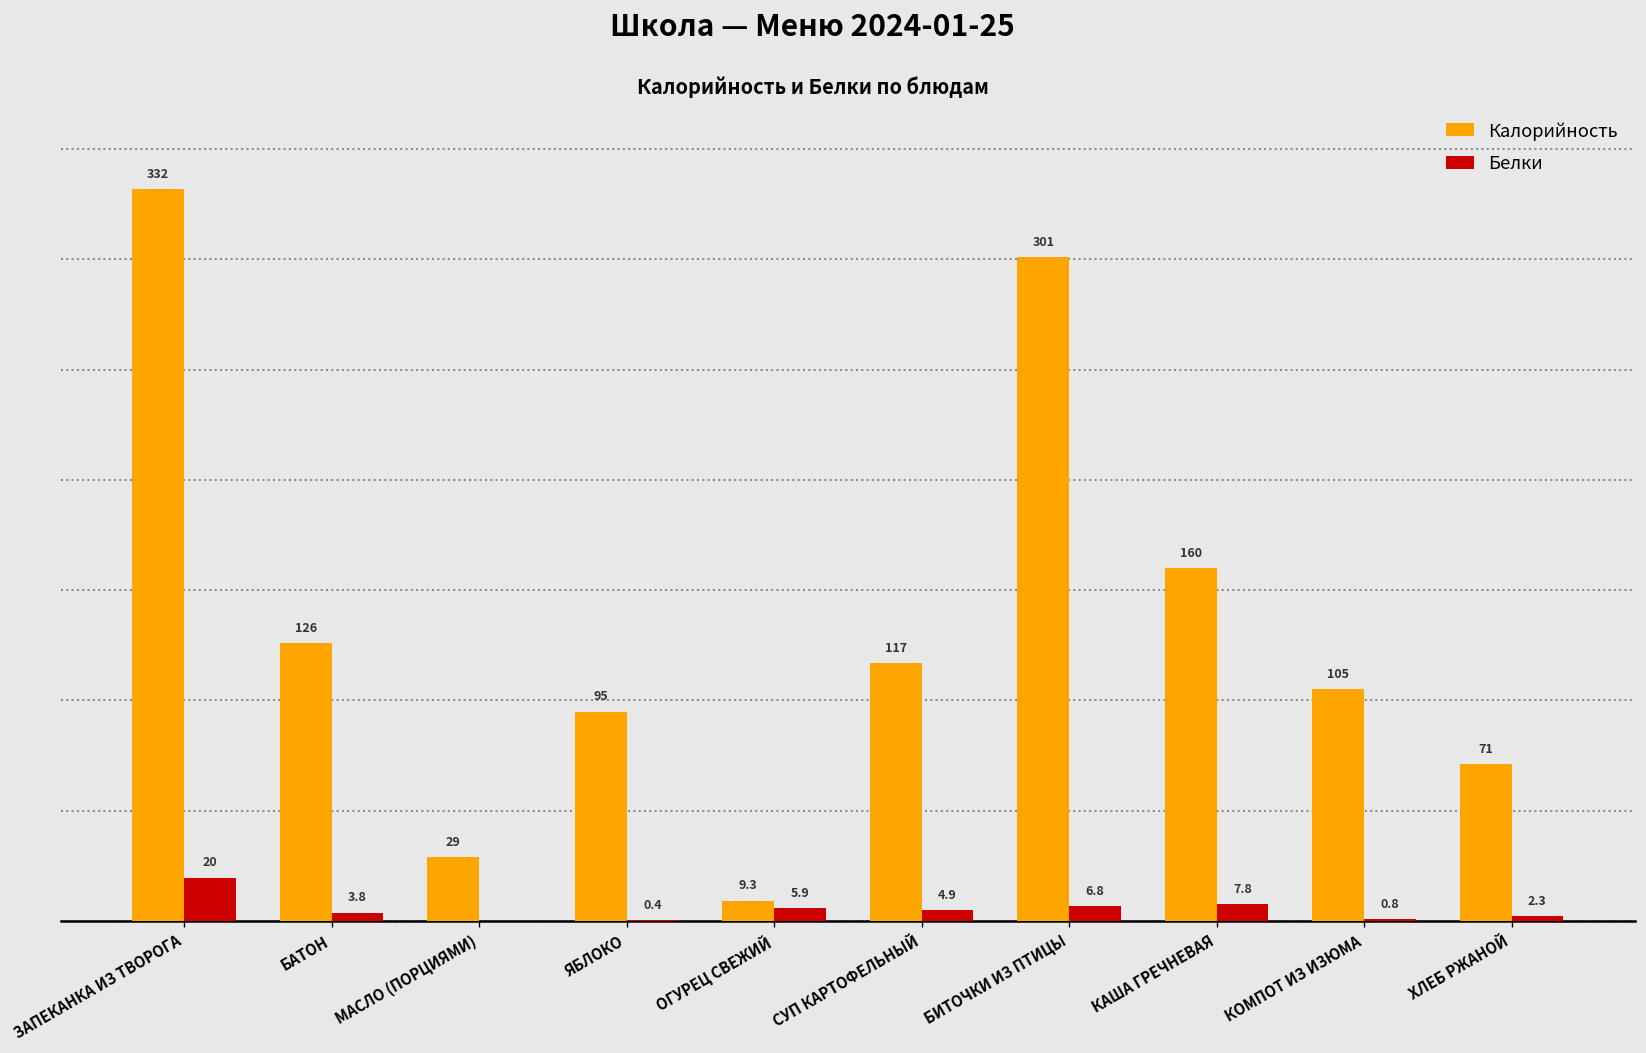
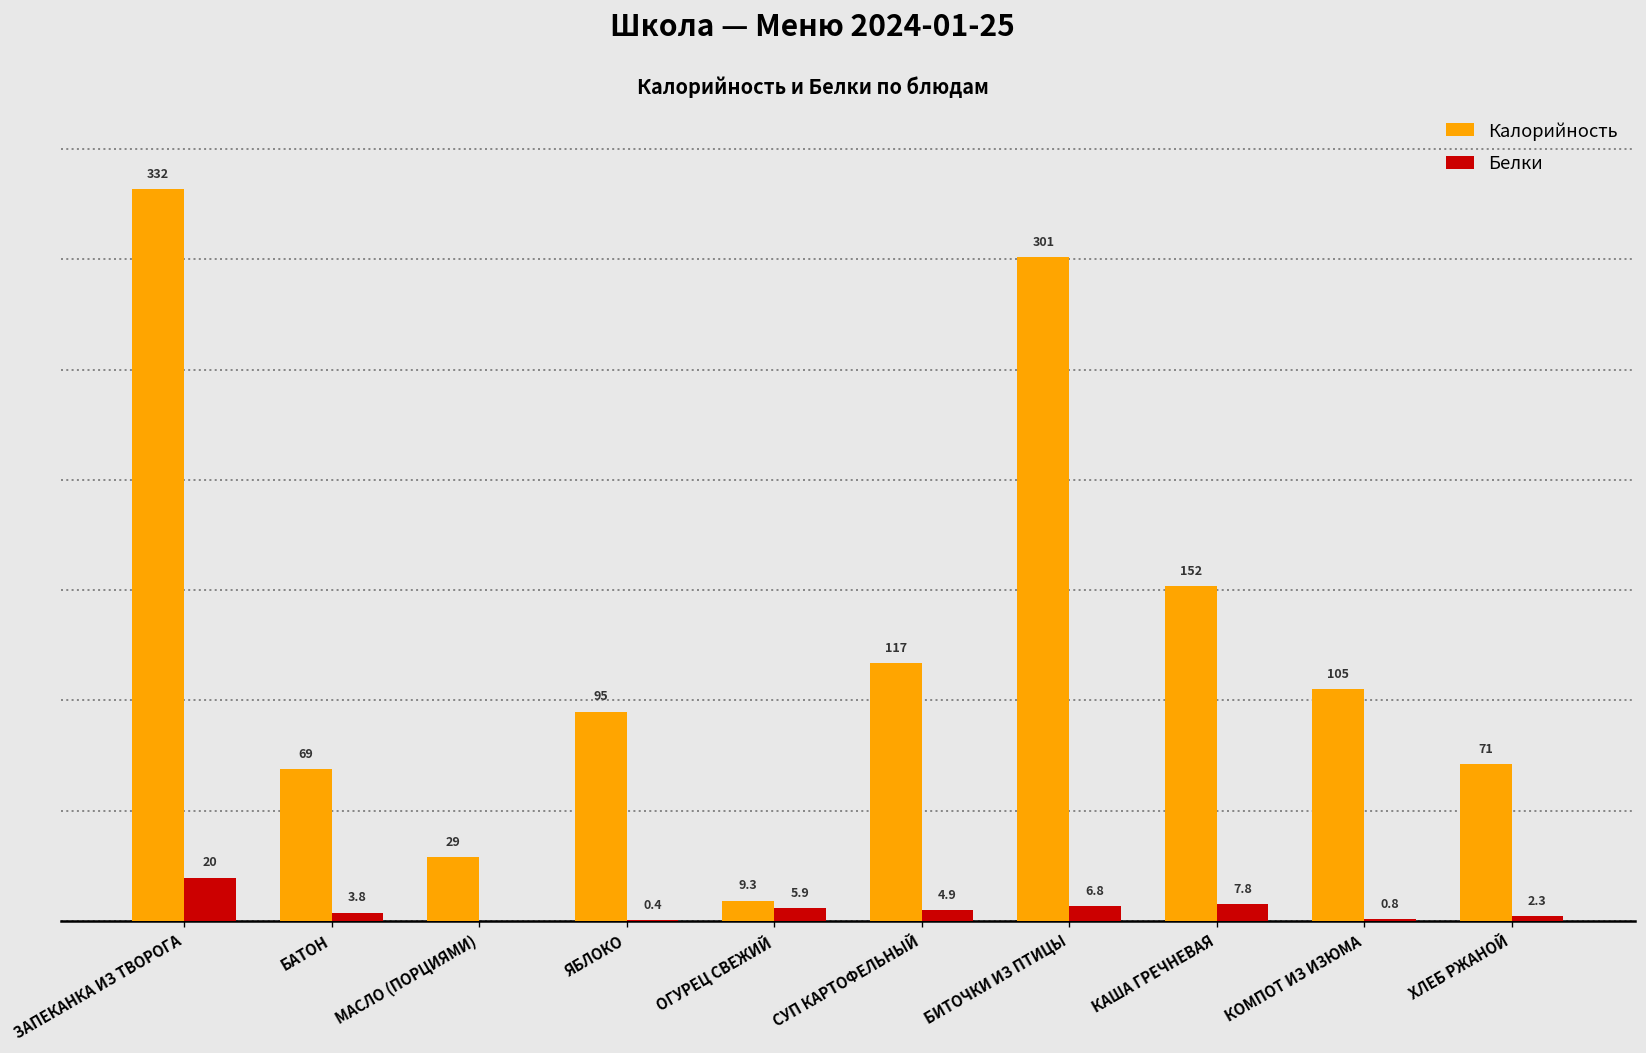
  {
    "Калорийность": {
      "ЗАПЕКАНКА ИЗ ТВОРОГА": 332,
-     "БАТОН": 126,
+     "БАТОН": 69,
      "МАСЛО (ПОРЦИЯМИ)": 29,
      "ЯБЛОКО": 95,
      "ОГУРЕЦ СВЕЖИЙ": 9.3,
      "СУП КАРТОФЕЛЬНЫЙ": 117,
      "БИТОЧКИ ИЗ ПТИЦЫ": 301,
-     "КАША ГРЕЧНЕВАЯ": 160,
+     "КАША ГРЕЧНЕВАЯ": 152,
      "КОМПОТ ИЗ ИЗЮМА": 105,
      "ХЛЕБ РЖАНОЙ": 71
    },
    "Белки": {
      "ЗАПЕКАНКА ИЗ ТВОРОГА": 20,
      "БАТОН": 3.8,
      "ЯБЛОКО": 0.4,
      "ОГУРЕЦ СВЕЖИЙ": 5.9,
      "СУП КАРТОФЕЛЬНЫЙ": 4.9,
      "БИТОЧКИ ИЗ ПТИЦЫ": 6.8,
      "КАША ГРЕЧНЕВАЯ": 7.8,
      "КОМПОТ ИЗ ИЗЮМА": 0.8,
      "ХЛЕБ РЖАНОЙ": 2.3
    }
  }
